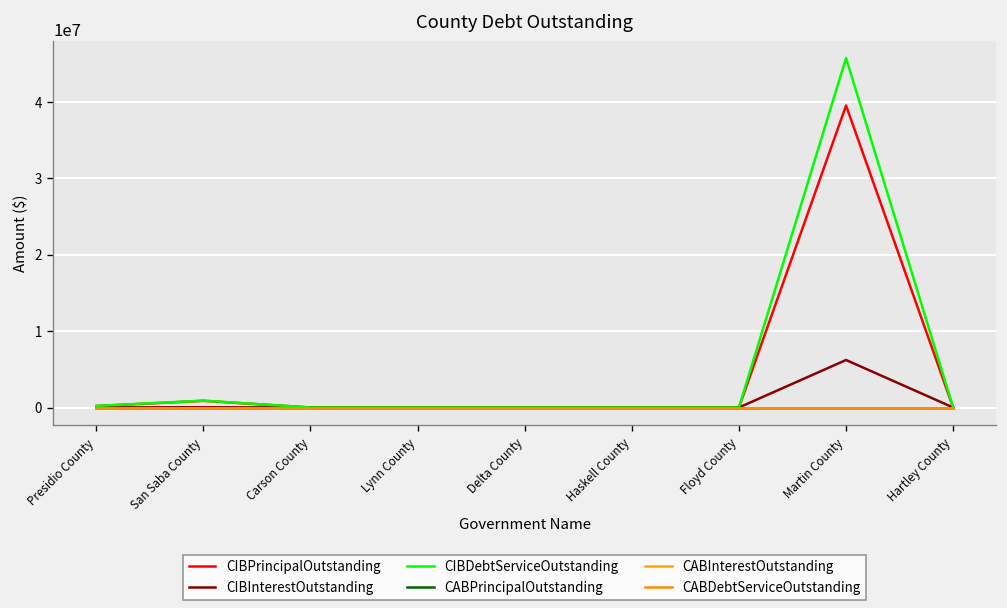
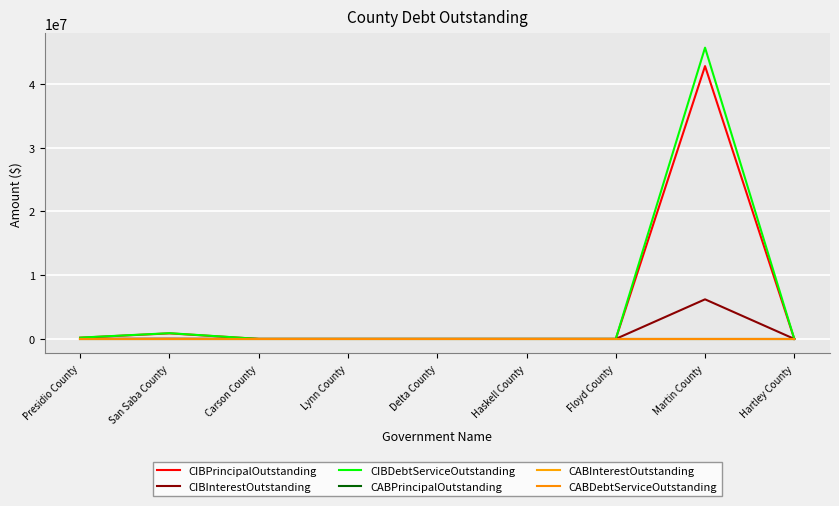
  {
    "CIBPrincipalOutstanding": {
-     "Martin County": 39000000
+     "Martin County": 43000000
    },
    "CIBInterestOutstanding": {
      "Martin County": 6000000
    },
    "CIBDebtServiceOutstanding": {
      "Martin County": 46000000
    },
    "CABDebtServiceOutstanding": {
      "Martin County": 0
    }
  }
